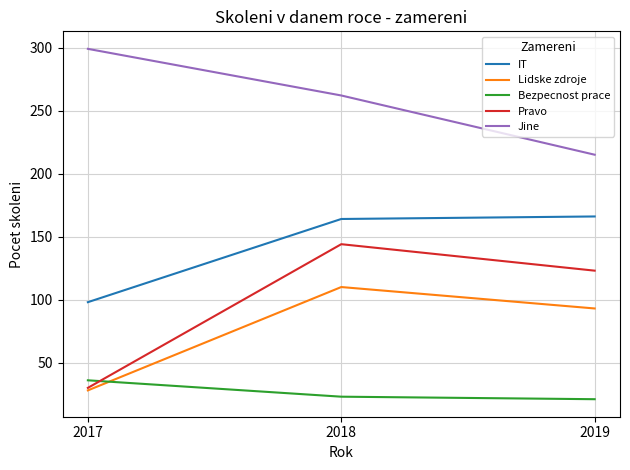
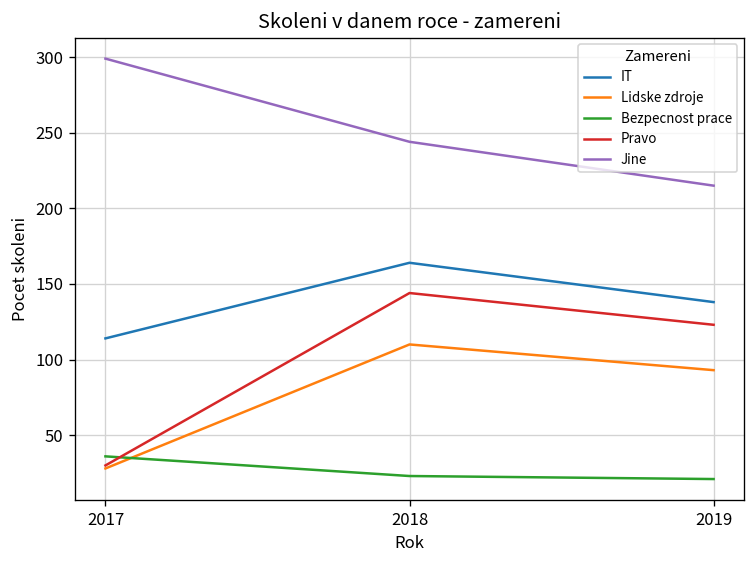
  {
    "IT": {
-     "2017": 98,
+     "2017": 114,
      "2018": 164,
-     "2019": 166
+     "2019": 138
    },
    "Lidske zdroje": {
      "2018": 110,
      "2019": 93
    },
    "Bezpecnost prace": {
      "2017": 36,
      "2018": 23,
      "2019": 21
    },
    "Pravo": {
      "2018": 144,
      "2019": 123
    },
    "Jine": {
      "2017": 299,
-     "2018": 262,
+     "2018": 244,
      "2019": 215
    }
  }
